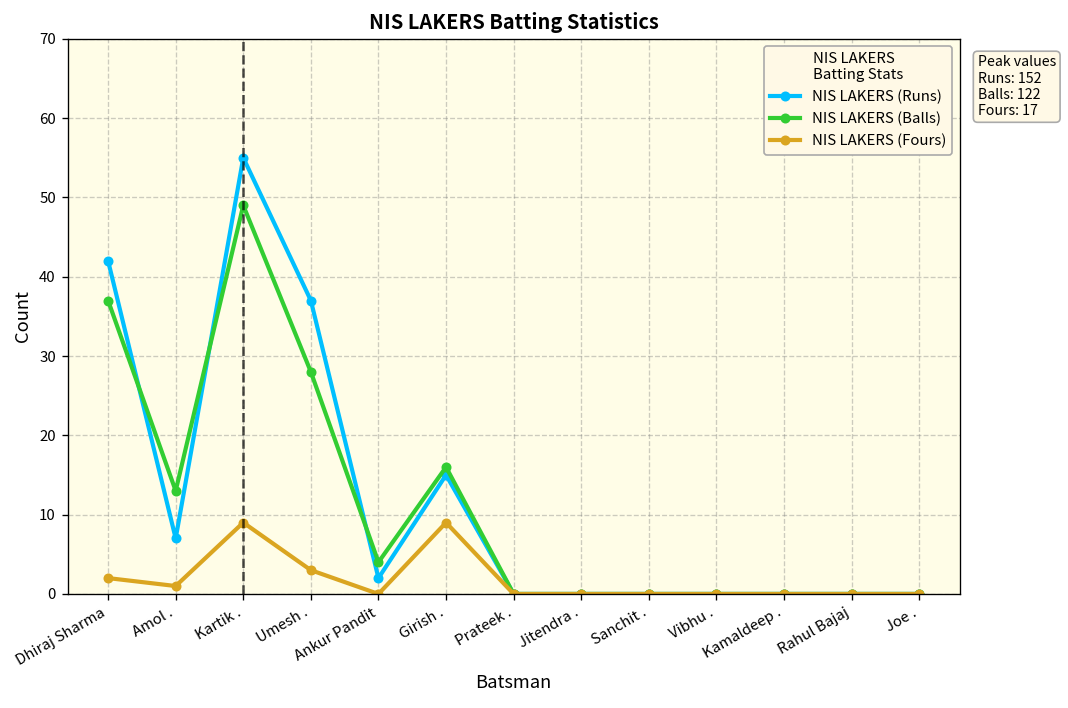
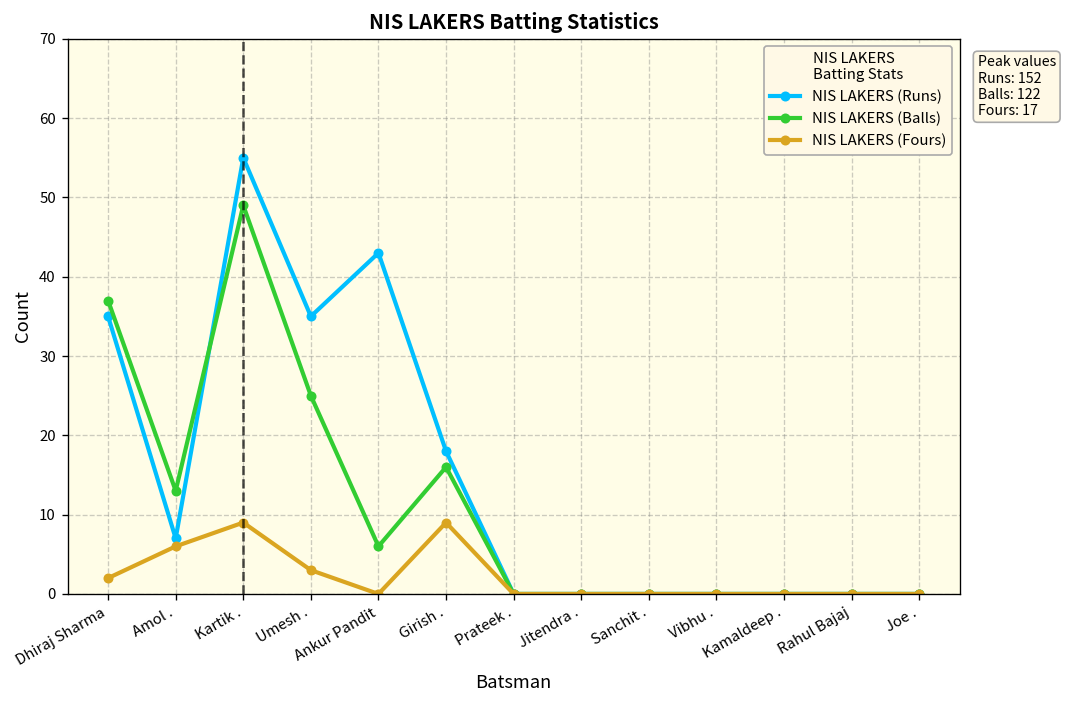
  {
    "NIS LAKERS (Runs)": {
-     "Dhiraj Sharma": 42,
+     "Dhiraj Sharma": 35,
      "Amol .": 7,
      "Kartik .": 55,
-     "Umesh .": 37,
-     "Ankur Pandit": 2,
-     "Girish .": 15
+     "Umesh .": 35,
+     "Ankur Pandit": 43,
+     "Girish .": 18
    },
    "NIS LAKERS (Balls)": {
      "Dhiraj Sharma": 37,
      "Amol .": 13,
      "Kartik .": 49,
-     "Umesh .": 28,
-     "Ankur Pandit": 4,
+     "Umesh .": 25,
+     "Ankur Pandit": 6,
      "Girish .": 16
    },
    "NIS LAKERS (Fours)": {
      "Dhiraj Sharma": 2,
-     "Amol .": 1,
+     "Amol .": 6,
      "Kartik .": 9,
      "Umesh .": 3,
      "Ankur Pandit": 0,
      "Girish .": 9
    }
  }
